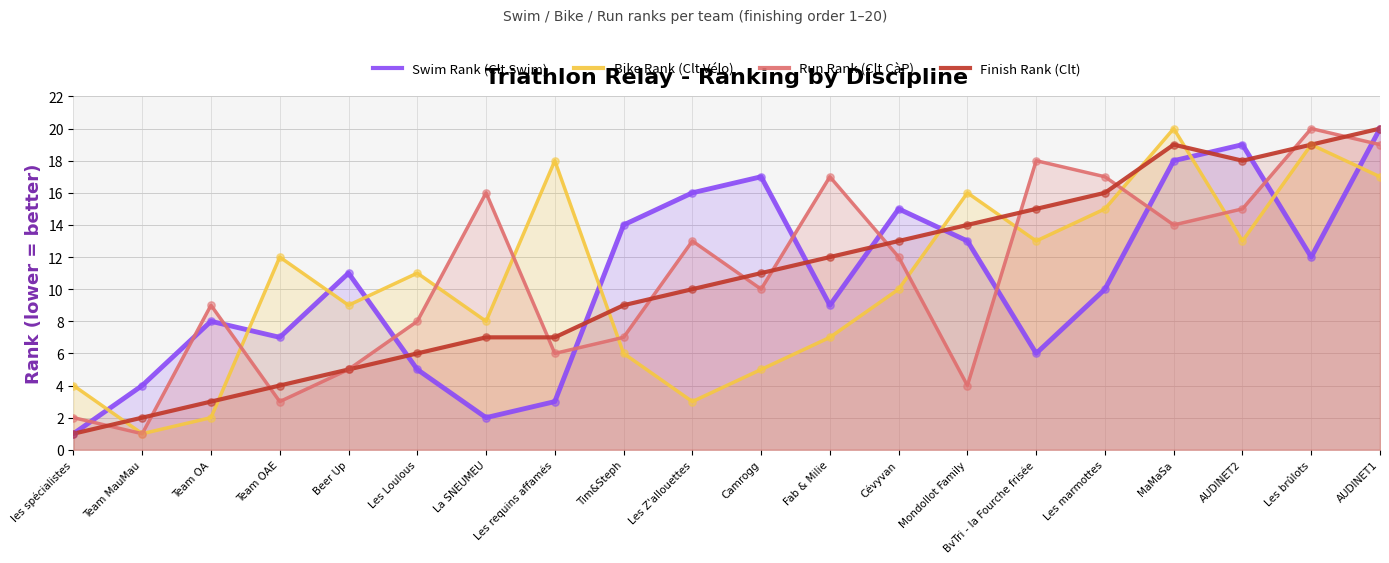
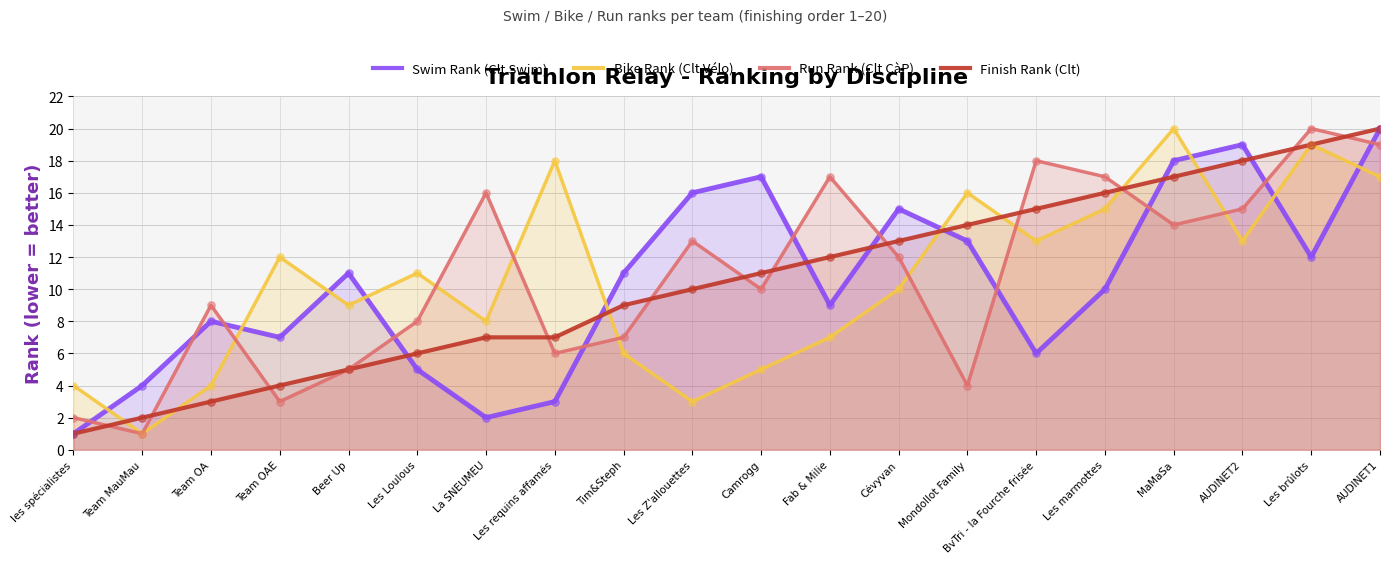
  {
    "Swim Rank (Clt Swim)": {
      "Team MauMau": 4,
      "Team OA": 8,
      "Team OAE": 7,
      "Beer Up": 11,
      "Les Loulous": 5,
      "La SNEUMEU": 2,
      "Les requins affamés": 3,
-     "Tim&Steph": 14,
+     "Tim&Steph": 11,
      "Les Z'allouettes": 16,
      "Camrogg": 17,
      "Fab & Milie": 9,
      "Cévyvan": 15,
      "Mondollot Family": 13,
      "BvTri - la Fourche frisée": 6,
      "Les marmottes": 10,
      "MaMaSa": 18,
      "AUDINET2": 19,
      "Les brûlots": 12
    },
    "Bike Rank (Clt Vélo)": {
      "les spécialistes": 4,
-     "Team OA": 2,
+     "Team OA": 4,
      "Team OAE": 12,
      "Beer Up": 9,
      "Les Loulous": 11,
      "La SNEUMEU": 8,
      "Les requins affamés": 18,
      "Tim&Steph": 6,
      "Les Z'allouettes": 3,
      "Camrogg": 5,
      "Fab & Milie": 7,
      "Cévyvan": 10,
      "Mondollot Family": 16,
      "BvTri - la Fourche frisée": 13,
      "Les marmottes": 15,
      "MaMaSa": 20,
      "AUDINET2": 13,
      "AUDINET1": 17
    },
    "Run Rank (Clt CàP)": {
      "les spécialistes": 2,
      "Team OA": 9,
      "Team OAE": 3,
      "Les Loulous": 8,
      "La SNEUMEU": 16,
      "Les requins affamés": 6,
      "Tim&Steph": 7,
      "Les Z'allouettes": 13,
      "Camrogg": 10,
      "Fab & Milie": 17,
      "Cévyvan": 12,
      "Mondollot Family": 4,
      "BvTri - la Fourche frisée": 18,
      "Les marmottes": 17,
      "MaMaSa": 14,
      "AUDINET2": 15,
      "Les brûlots": 20,
      "AUDINET1": 19
    },
    "Finish Rank (Clt)": {
      "Team MauMau": 2,
      "Team OA": 3,
      "Team OAE": 4,
      "Les Loulous": 6,
      "La SNEUMEU": 7,
      "Les requins affamés": 7,
      "Tim&Steph": 9,
      "Les Z'allouettes": 10,
      "Camrogg": 11,
      "Fab & Milie": 12,
      "Cévyvan": 13,
      "Mondollot Family": 14,
      "BvTri - la Fourche frisée": 15,
      "Les marmottes": 16,
-     "MaMaSa": 19,
+     "MaMaSa": 17,
      "AUDINET2": 18
    }
  }
